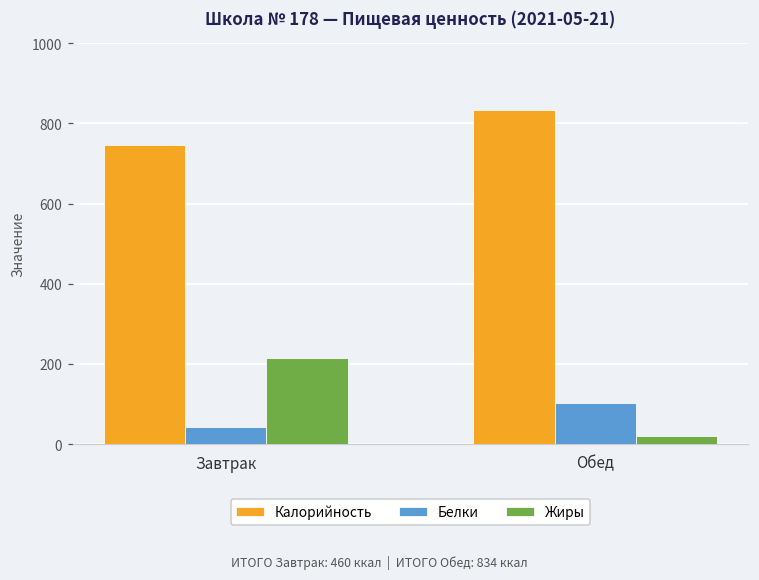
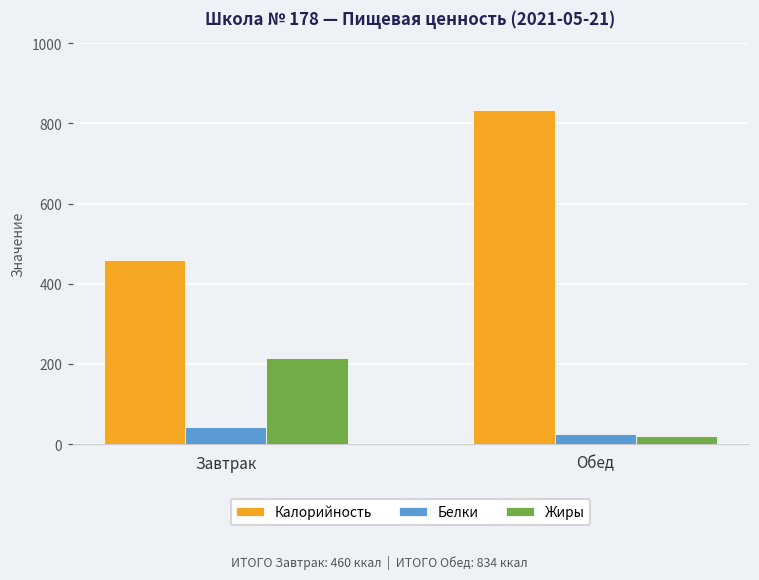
  {
    "Калорийность": {
-     "Завтрак": 750,
+     "Завтрак": 460,
      "Обед": 830
    },
    "Белки": {
      "Завтрак": 40,
-     "Обед": 100
+     "Обед": 30
    },
    "Жиры": {
      "Завтрак": 220,
      "Обед": 20
    }
  }
